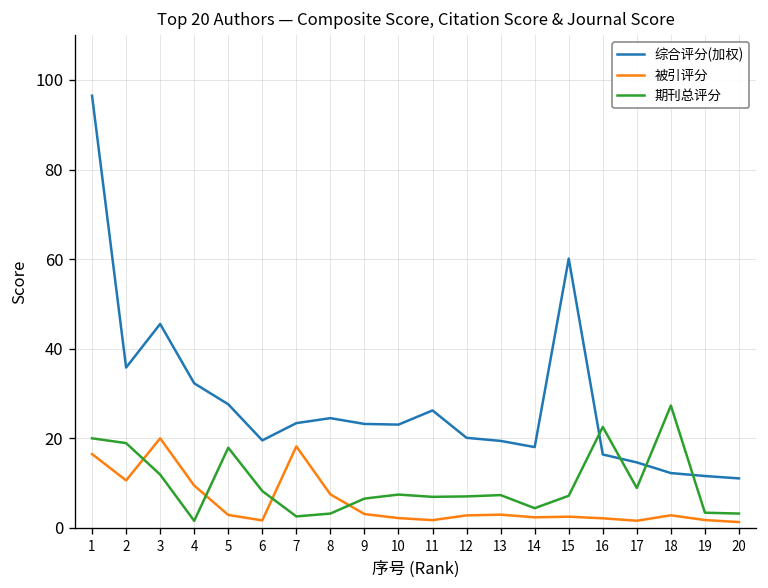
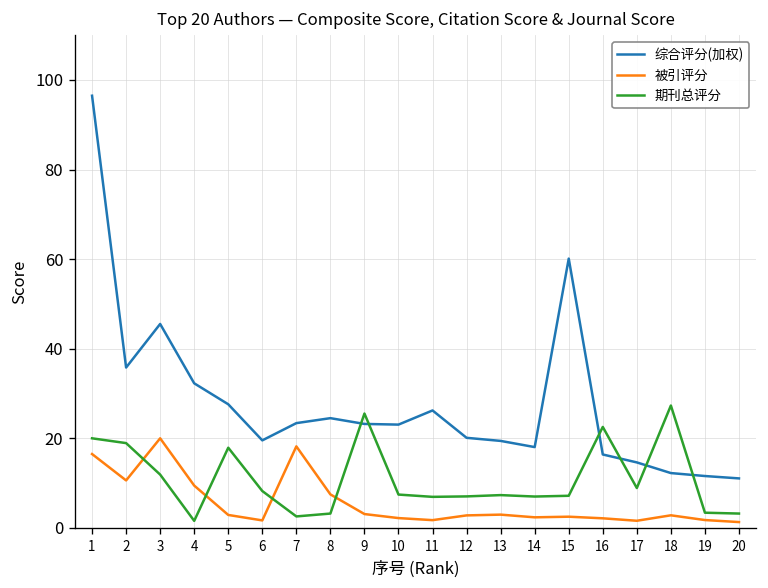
  {
    "综合评分(加权)": {
      "1": 96,
      "2": 36,
      "3": 46,
      "4": 32,
      "5": 28,
      "6": 20,
      "7": 23,
      "8": 25,
      "9": 23,
      "10": 23,
      "11": 26,
      "12": 20,
      "13": 19,
      "14": 18,
      "15": 60,
      "16": 16,
      "17": 15,
      "18": 12,
      "19": 12,
      "20": 11
    },
    "被引评分": {
      "1": 16,
      "2": 11,
      "3": 20,
      "4": 9,
      "5": 3,
      "6": 2,
      "7": 18,
      "8": 7,
      "9": 3,
      "10": 2,
      "11": 2,
      "12": 3,
      "13": 3,
      "14": 2,
      "15": 3,
      "16": 2,
      "17": 2,
      "18": 3,
      "19": 2,
      "20": 1
    },
    "期刊总评分": {
      "1": 20,
      "2": 19,
      "3": 12,
      "4": 2,
      "5": 18,
      "6": 8,
      "7": 3,
      "8": 3,
-     "9": 7,
+     "9": 26,
      "10": 7,
      "11": 7,
      "12": 7,
      "13": 7,
-     "14": 4,
+     "14": 7,
      "15": 7,
      "16": 23,
      "17": 9,
      "18": 27,
      "19": 3,
      "20": 3
    }
  }
